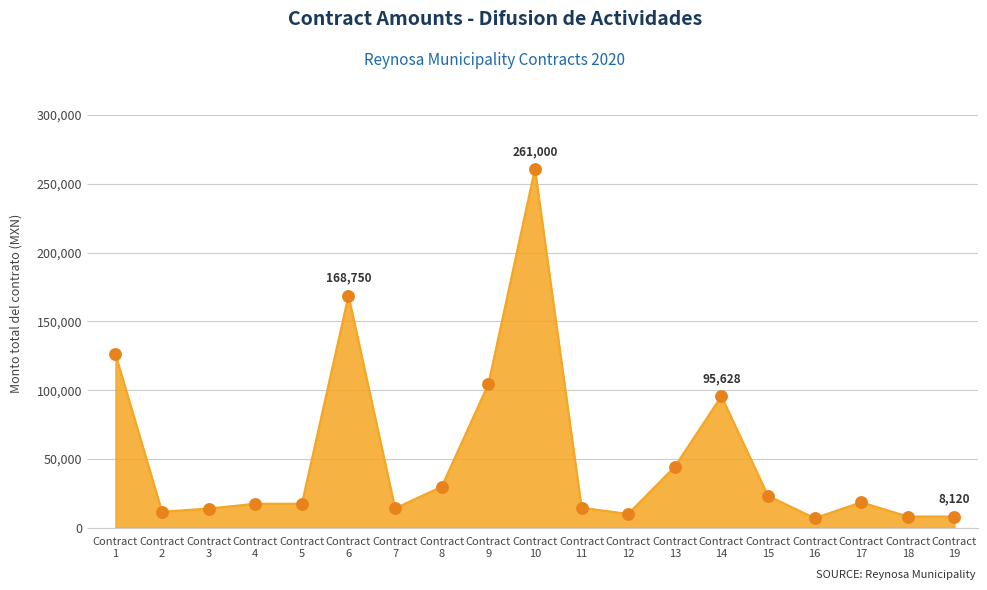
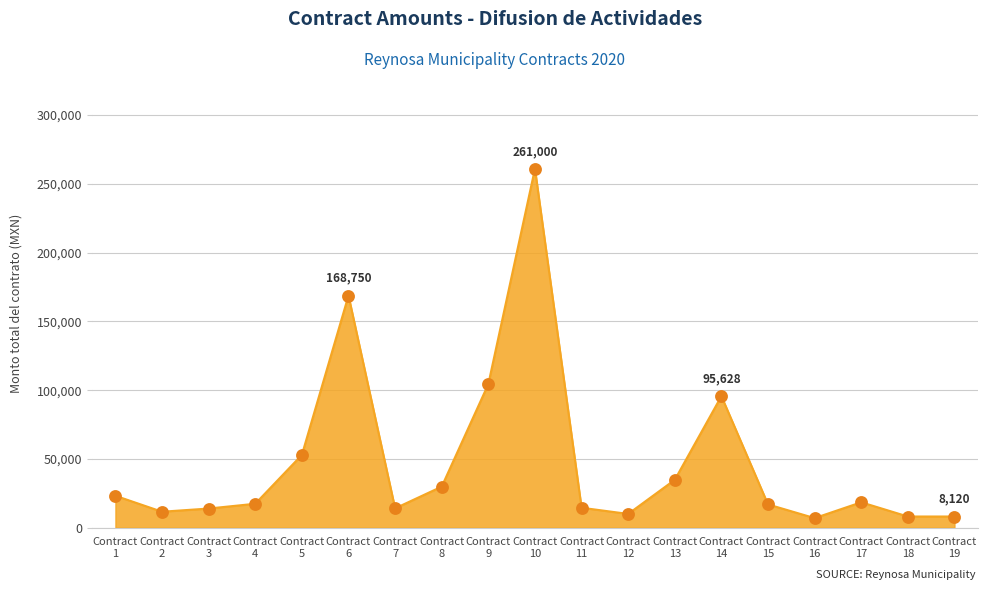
  {
-   "Contract 1": "126,000",
+   "Contract 1": "23,000",
    "Contract 2": "12,000",
    "Contract 3": "14,000",
    "Contract 4": "17,000",
-   "Contract 5": "17,000",
+   "Contract 5": "53,000",
    "Contract 7": "14,000",
    "Contract 8": "30,000",
    "Contract 9": "104,000",
    "Contract 11": "15,000",
    "Contract 12": "10,000",
-   "Contract 13": "44,000",
-   "Contract 15": "23,000",
+   "Contract 13": "35,000",
+   "Contract 15": "17,000",
    "Contract 16": "7,000",
    "Contract 17": "18,000",
    "Contract 18": "8,000"
  }
